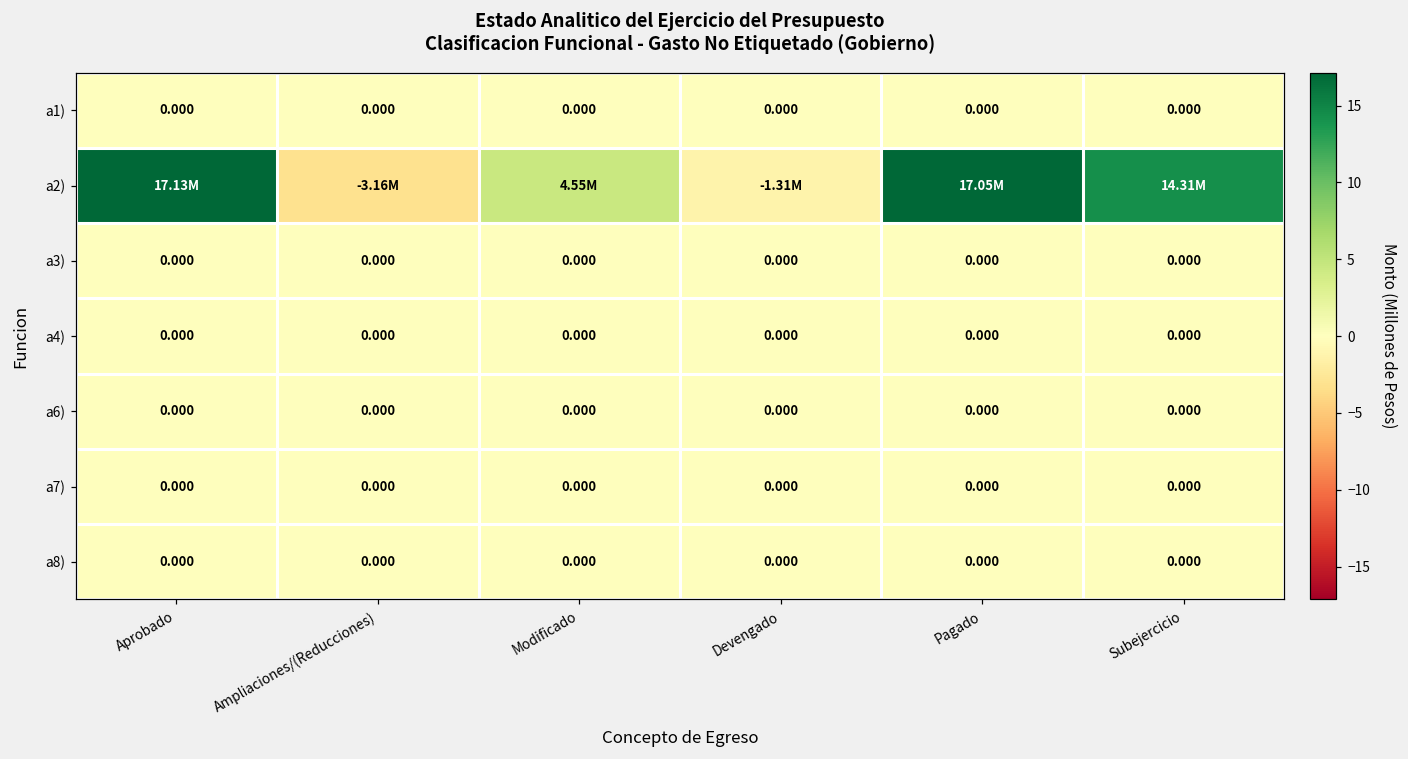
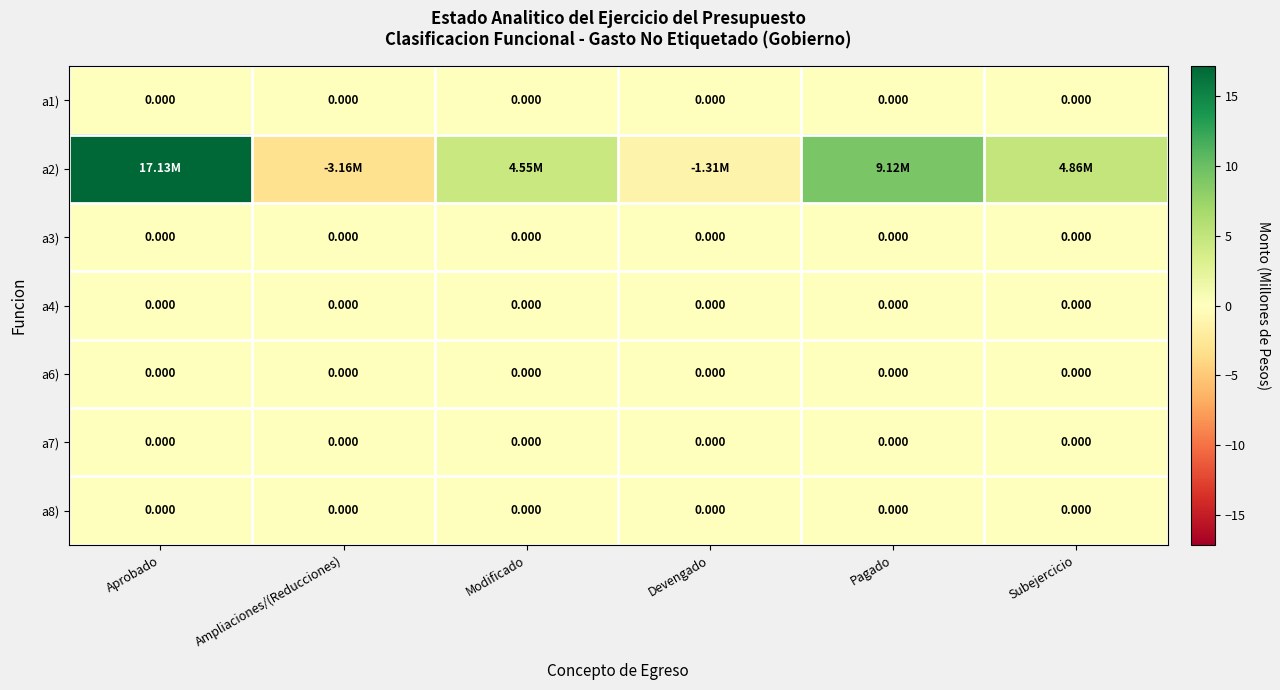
  {
    "a1)": {
      "Aprobado": "0.000",
      "Ampliaciones/(Reducciones)": "0.000",
      "Modificado": "0.000",
      "Devengado": "0.000",
      "Pagado": "0.000",
      "Subejercicio": "0.000"
    },
    "a2)": {
      "Aprobado": "17.13M",
      "Ampliaciones/(Reducciones)": "-3.16M",
      "Modificado": "4.55M",
      "Devengado": "-1.31M",
-     "Pagado": "17.05M",
-     "Subejercicio": "14.31M"
+     "Pagado": "9.12M",
+     "Subejercicio": "4.86M"
    },
    "a3)": {
      "Aprobado": "0.000",
      "Ampliaciones/(Reducciones)": "0.000",
      "Modificado": "0.000",
      "Devengado": "0.000",
      "Pagado": "0.000",
      "Subejercicio": "0.000"
    },
    "a4)": {
      "Aprobado": "0.000",
      "Ampliaciones/(Reducciones)": "0.000",
      "Modificado": "0.000",
      "Devengado": "0.000",
      "Pagado": "0.000",
      "Subejercicio": "0.000"
    },
    "a6)": {
      "Aprobado": "0.000",
      "Ampliaciones/(Reducciones)": "0.000",
      "Modificado": "0.000",
      "Devengado": "0.000",
      "Pagado": "0.000",
      "Subejercicio": "0.000"
    },
    "a7)": {
      "Aprobado": "0.000",
      "Ampliaciones/(Reducciones)": "0.000",
      "Modificado": "0.000",
      "Devengado": "0.000",
      "Pagado": "0.000",
      "Subejercicio": "0.000"
    },
    "a8)": {
      "Aprobado": "0.000",
      "Ampliaciones/(Reducciones)": "0.000",
      "Modificado": "0.000",
      "Devengado": "0.000",
      "Pagado": "0.000",
      "Subejercicio": "0.000"
    }
  }
